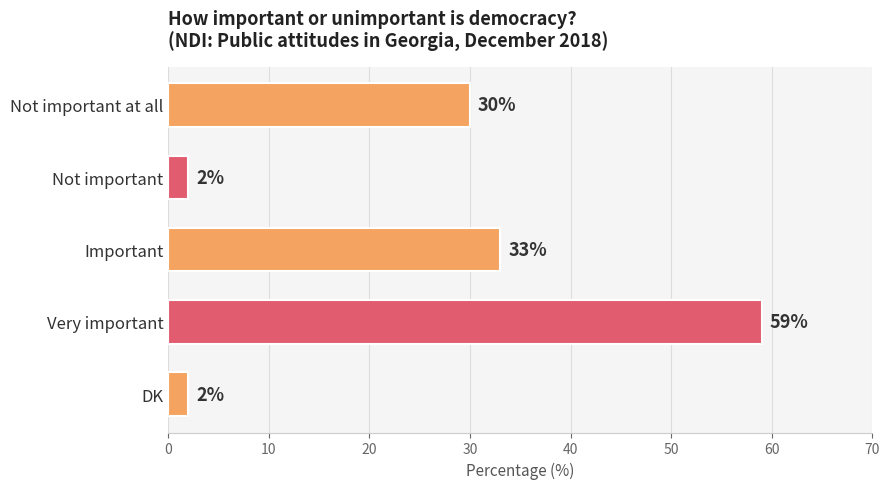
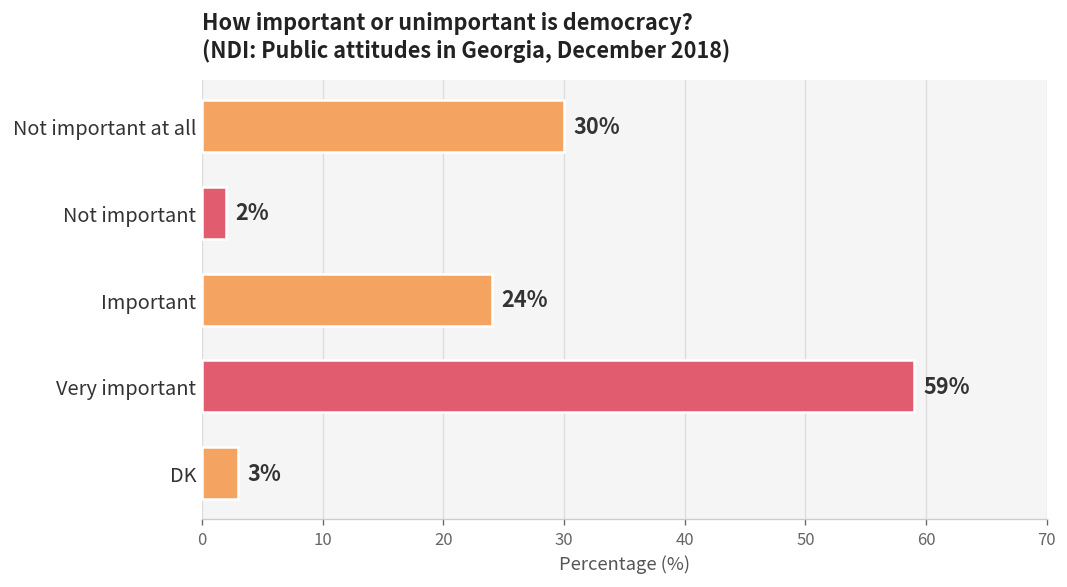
  {
    "Not important at all": "30%",
    "Not important": "2%",
-   "Important": "33%",
+   "Important": "24%",
    "Very important": "59%",
-   "DK": "2%"
+   "DK": "3%"
  }
